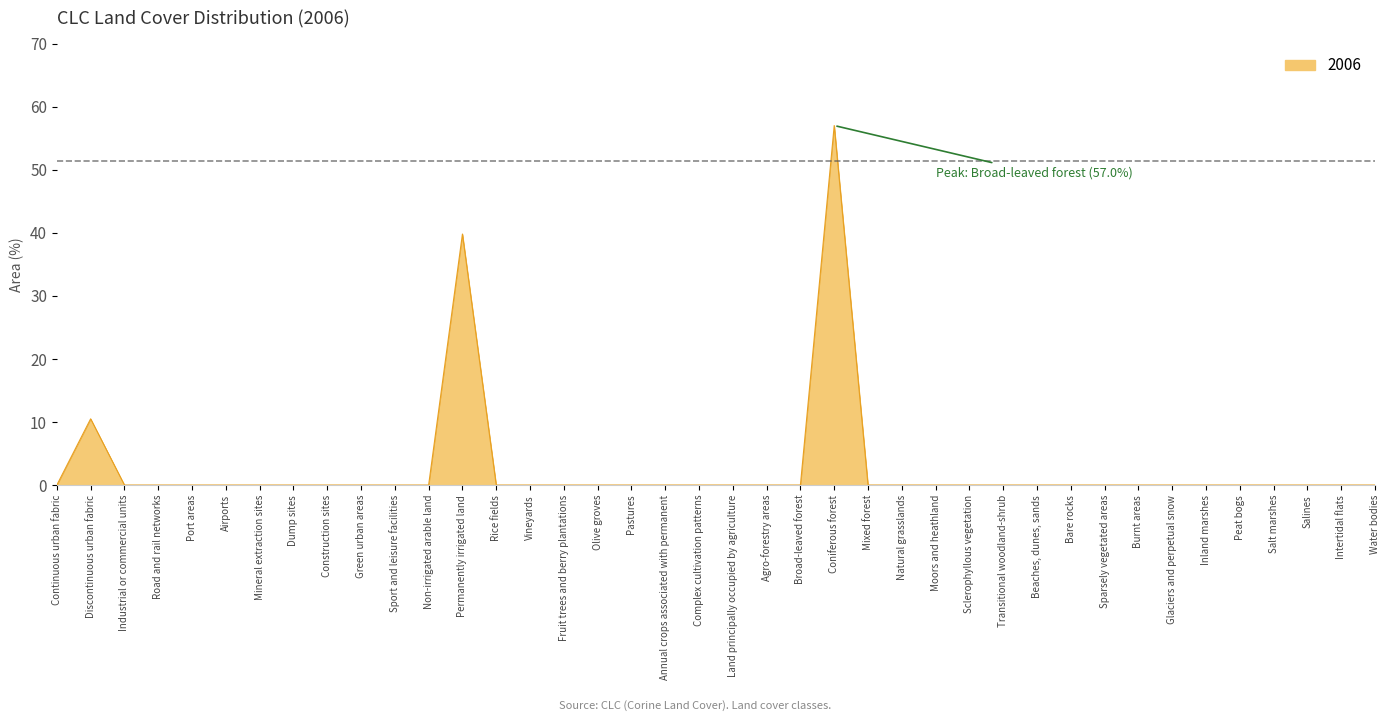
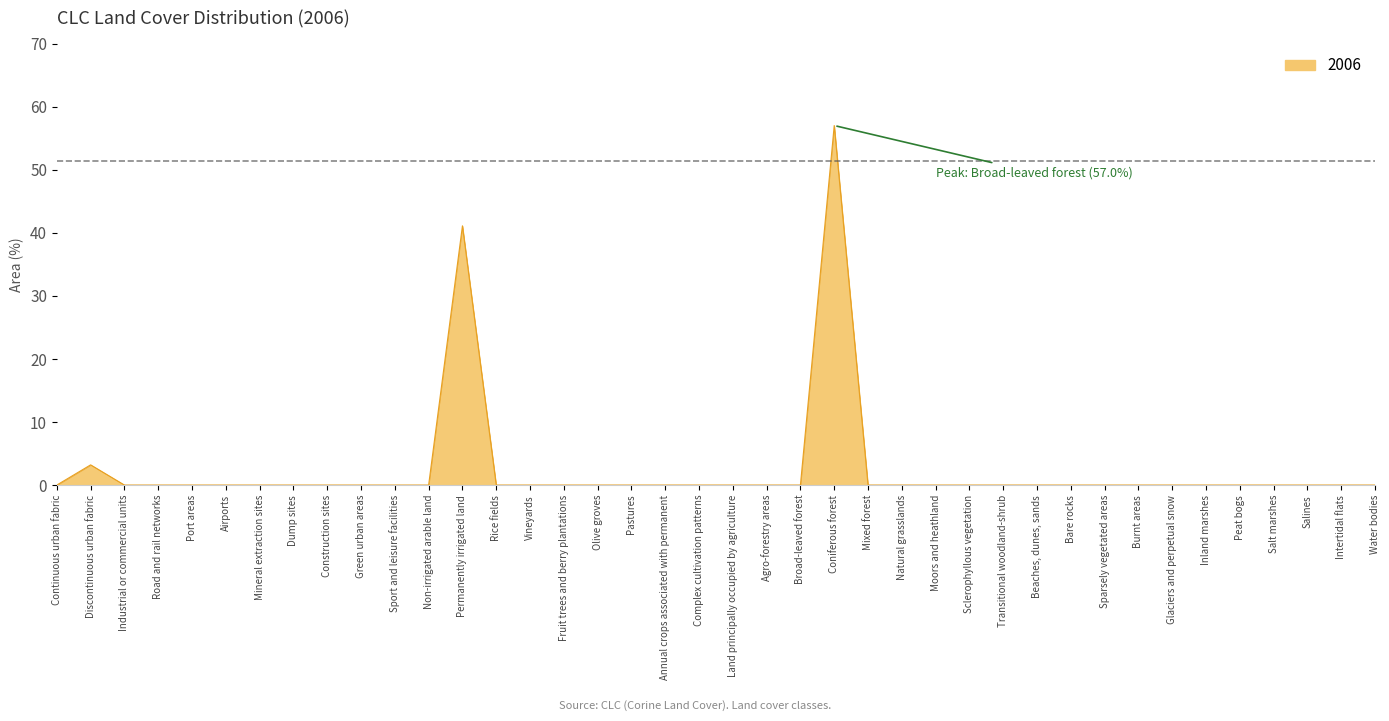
  {
    "Continuous urban fabric": 0,
-   "Discontinuous urban fabric": 11,
+   "Discontinuous urban fabric": 3,
    "Industrial or commercial units": 0,
    "Road and rail networks": 0,
    "Port areas": 0,
    "Airports": 0,
    "Mineral extraction sites": 0,
    "Dump sites": 0,
    "Construction sites": 0,
    "Green urban areas": 0,
    "Sport and leisure facilities": 0,
    "Non-irrigated arable land": 0,
-   "Permanently irrigated land": 40,
+   "Permanently irrigated land": 41,
    "Rice fields": 0,
    "Vineyards": 0,
    "Fruit trees and berry plantations": 0,
    "Olive groves": 0,
    "Pastures": 0,
    "Annual crops associated with permanent": 0,
    "Complex cultivation patterns": 0,
    "Land principally occupied by agriculture": 0,
    "Agro-forestry areas": 0,
    "Broad-leaved forest": 0,
    "Mixed forest": 0,
    "Natural grasslands": 0,
    "Moors and heathland": 0,
    "Sclerophyllous vegetation": 0,
    "Transitional woodland-shrub": 0,
    "Beaches, dunes, sands": 0,
    "Bare rocks": 0,
    "Sparsely vegetated areas": 0,
    "Burnt areas": 0,
    "Glaciers and perpetual snow": 0,
    "Inland marshes": 0,
    "Peat bogs": 0,
    "Salt marshes": 0,
    "Salines": 0,
    "Intertidal flats": 0,
    "Water bodies": 0
  }
